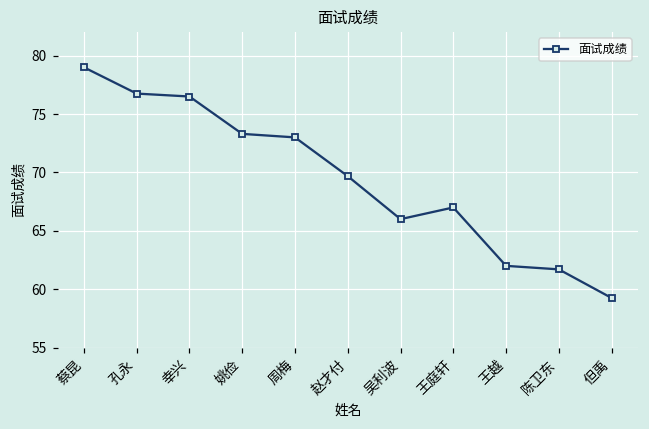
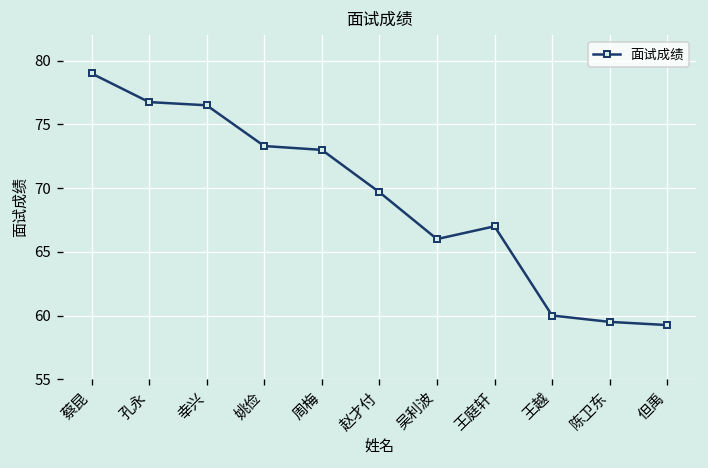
  {
    "蔡昆": 79.0,
    "孔永": 76.8,
    "幸兴": 76.5,
    "姚俭": 73.3,
    "周梅": 73.0,
    "赵才付": 69.7,
    "吴利波": 66.0,
    "王庭轩": 67.0,
-   "王越": 62,
-   "陈卫东": 61.7,
+   "王越": 60,
+   "陈卫东": 59.5,
    "但禹": 59.3
  }
